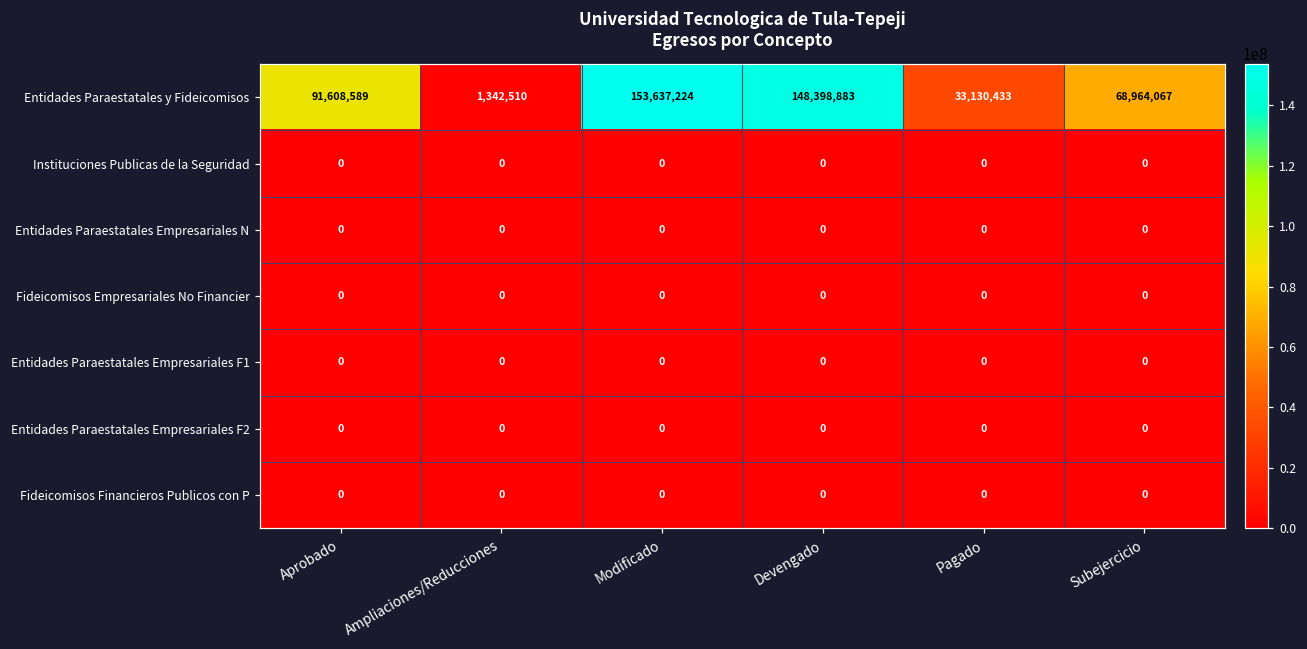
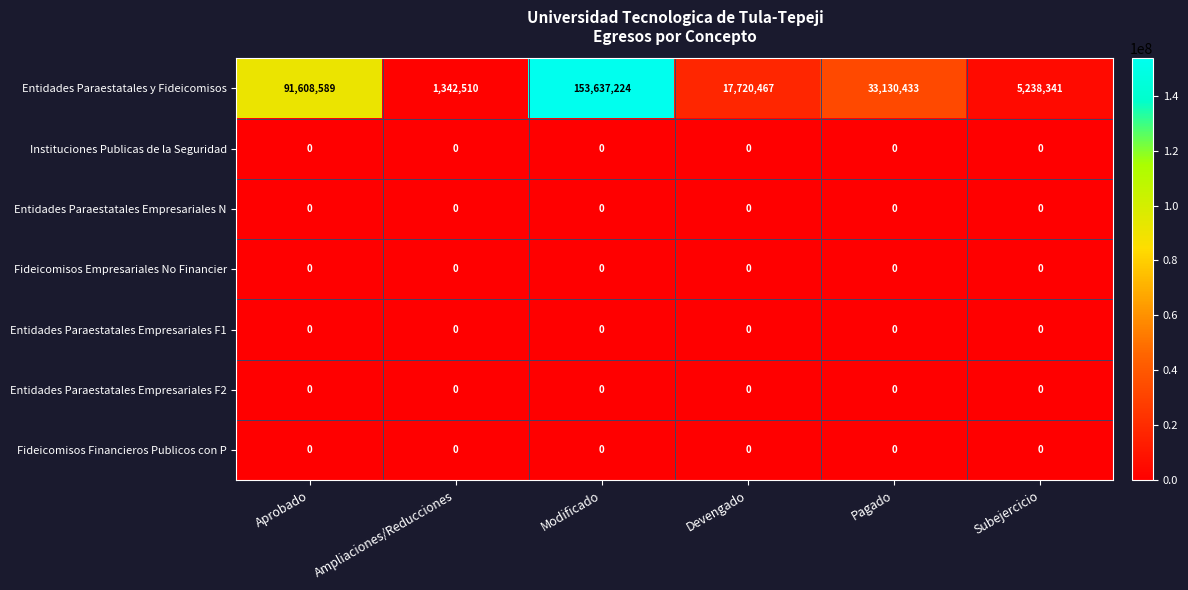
  {
    "Entidades Paraestatales y Fideicomisos": {
      "Aprobado": "91,608,589",
      "Ampliaciones/Reducciones": "1,342,510",
      "Modificado": "153,637,224",
-     "Devengado": "148,398,883",
+     "Devengado": "17,720,467",
      "Pagado": "33,130,433",
-     "Subejercicio": "68,964,067"
+     "Subejercicio": "5,238,341"
    },
    "Instituciones Publicas de la Seguridad": {
      "Aprobado": "0",
      "Ampliaciones/Reducciones": "0",
      "Modificado": "0",
      "Devengado": "0",
      "Pagado": "0",
      "Subejercicio": "0"
    },
    "Entidades Paraestatales Empresariales N": {
      "Aprobado": "0",
      "Ampliaciones/Reducciones": "0",
      "Modificado": "0",
      "Devengado": "0",
      "Pagado": "0",
      "Subejercicio": "0"
    },
    "Fideicomisos Empresariales No Financier": {
      "Aprobado": "0",
      "Ampliaciones/Reducciones": "0",
      "Modificado": "0",
      "Devengado": "0",
      "Pagado": "0",
      "Subejercicio": "0"
    },
    "Entidades Paraestatales Empresariales F1": {
      "Aprobado": "0",
      "Ampliaciones/Reducciones": "0",
      "Modificado": "0",
      "Devengado": "0",
      "Pagado": "0",
      "Subejercicio": "0"
    },
    "Entidades Paraestatales Empresariales F2": {
      "Aprobado": "0",
      "Ampliaciones/Reducciones": "0",
      "Modificado": "0",
      "Devengado": "0",
      "Pagado": "0",
      "Subejercicio": "0"
    },
    "Fideicomisos Financieros Publicos con P": {
      "Aprobado": "0",
      "Ampliaciones/Reducciones": "0",
      "Modificado": "0",
      "Devengado": "0",
      "Pagado": "0",
      "Subejercicio": "0"
    }
  }
